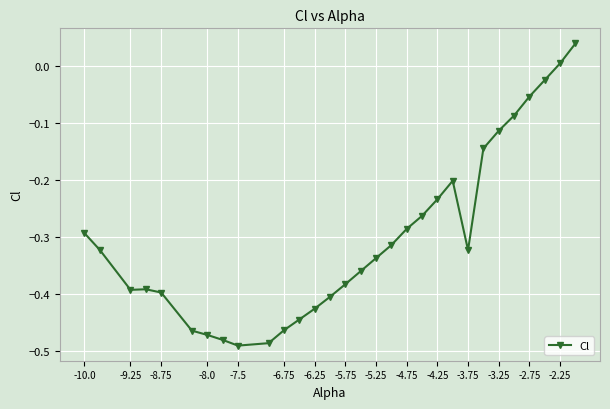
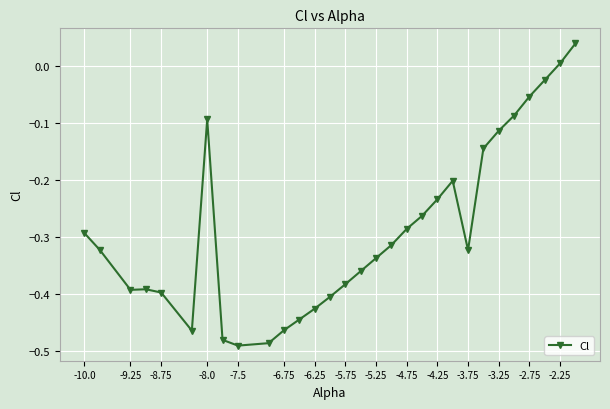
  {
    "-10.0": -0.29,
    "-9.25": -0.39,
    "-8.75": -0.40,
-   "-8.0": -0.47,
+   "-8.0": -0.09,
    "-7.5": -0.49,
    "-6.75": -0.46,
    "-6.25": -0.43,
    "-5.75": -0.38,
    "-5.25": -0.34,
    "-4.75": -0.29,
    "-4.25": -0.23,
    "-3.75": -0.32,
    "-3.25": -0.11,
    "-2.75": -0.05,
    "-2.25": 0.00
  }
